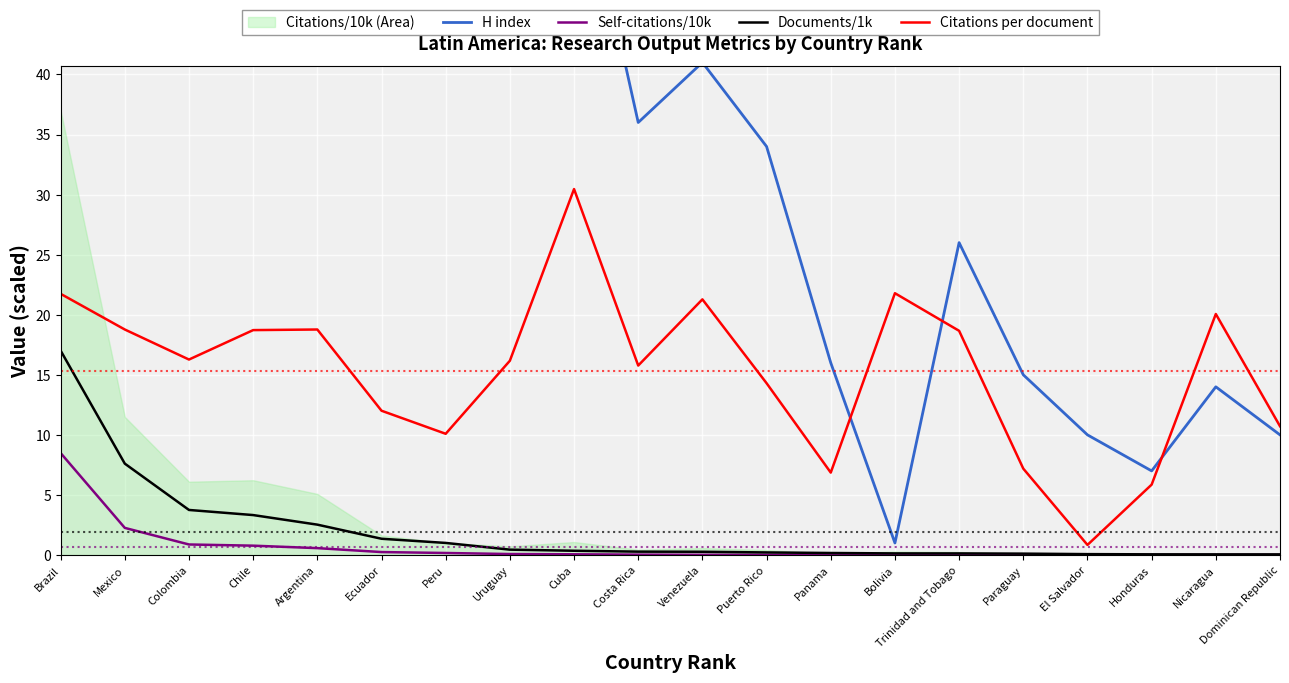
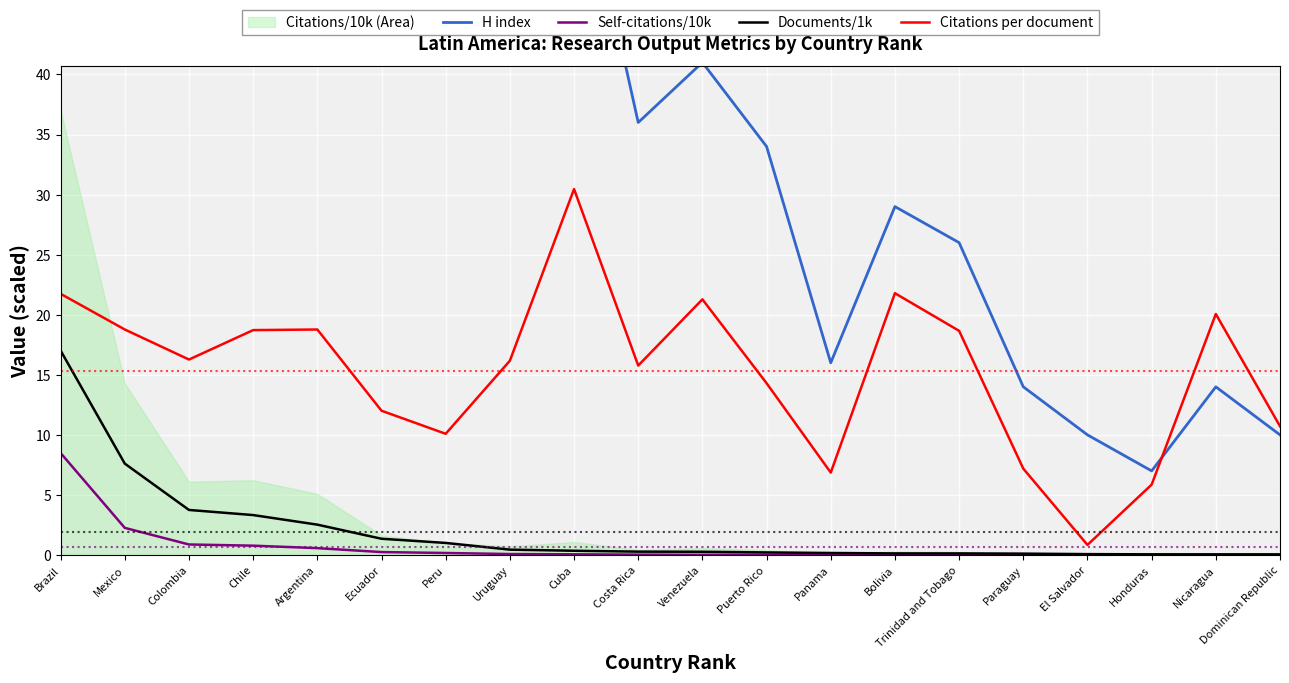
  {
    "Citations/10k (Area)": {
      "Brazil": 37.0,
-     "Mexico": 11.5,
+     "Mexico": 14.3,
      "Colombia": 6.1,
      "Chile": 6.2,
      "Argentina": 5.1,
      "Ecuador": 1.6,
      "Uruguay": 0.7,
      "Cuba": 1.1,
      "Venezuela": 0.6
    },
    "H index": {
      "Costa Rica": 36,
      "Puerto Rico": 34,
      "Panama": 16,
-     "Bolivia": 1,
+     "Bolivia": 29,
      "Trinidad and Tobago": 26,
-     "Paraguay": 15,
+     "Paraguay": 14,
      "El Salvador": 10,
      "Honduras": 7,
      "Nicaragua": 14,
      "Dominican Republic": 10
    },
    "Self-citations/10k": {
      "Brazil": 8.5,
      "Mexico": 2.3,
      "Colombia": 0.9,
      "Chile": 0.8,
      "Argentina": 0.6,
      "Ecuador": 0.2,
      "Peru": 0.2,
      "Uruguay": 0.1,
      "Cuba": 0.1,
      "Costa Rica": 0.0,
      "Venezuela": 0.0
    },
    "Documents/1k": {
      "Brazil": 17.0,
      "Mexico": 7.6,
      "Colombia": 3.8,
      "Chile": 3.3,
      "Argentina": 2.5,
      "Ecuador": 1.4,
      "Uruguay": 0.4,
      "Cuba": 0.4,
      "Venezuela": 0.3
    },
    "Citations per document": {
      "Brazil": 21.7,
      "Mexico": 18.8,
      "Colombia": 16.3,
      "Chile": 18.7,
      "Argentina": 18.8,
      "Ecuador": 12.0,
      "Peru": 10.1,
      "Uruguay": 16.2,
      "Cuba": 30.5,
      "Costa Rica": 15.8,
      "Venezuela": 21.3,
      "Puerto Rico": 14.3,
      "Panama": 6.9,
      "Bolivia": 21.8,
      "Trinidad and Tobago": 18.7,
      "Paraguay": 7.2,
      "El Salvador": 0.8,
      "Honduras": 5.9,
      "Nicaragua": 20.1,
      "Dominican Republic": 10.7
    }
  }
